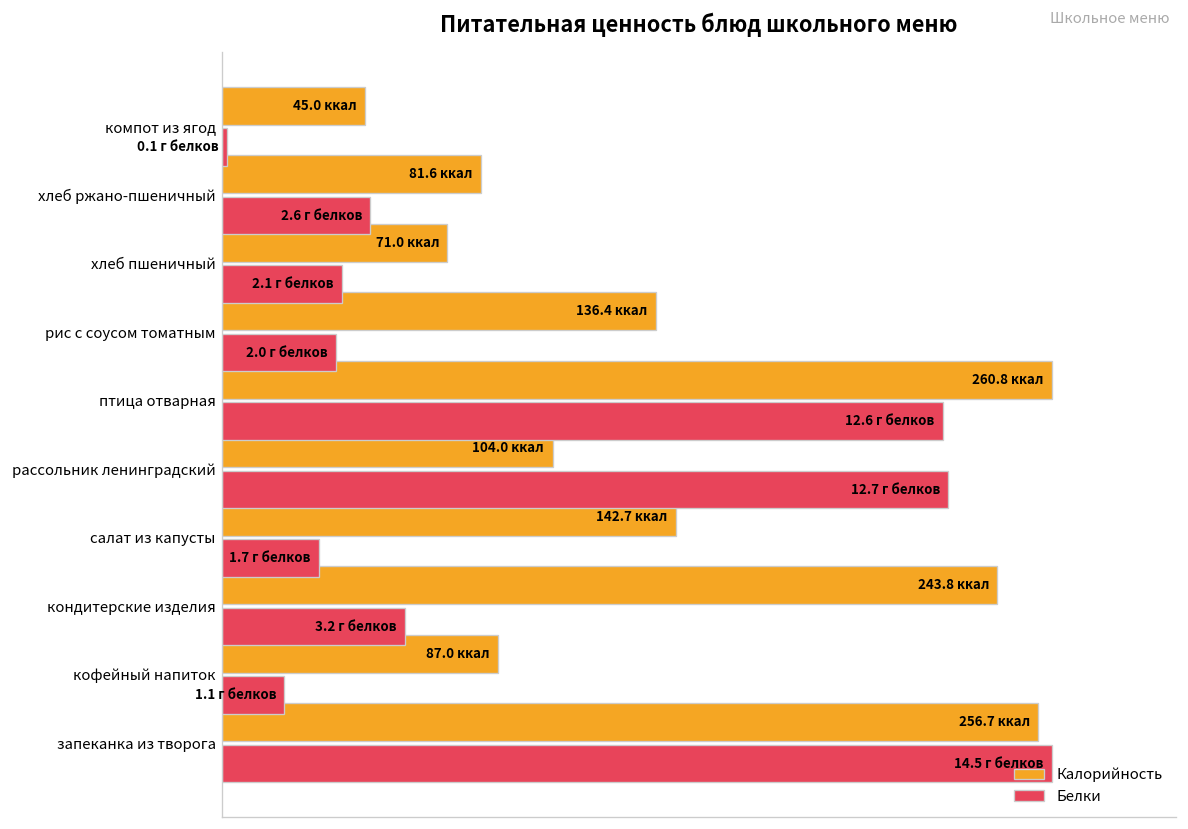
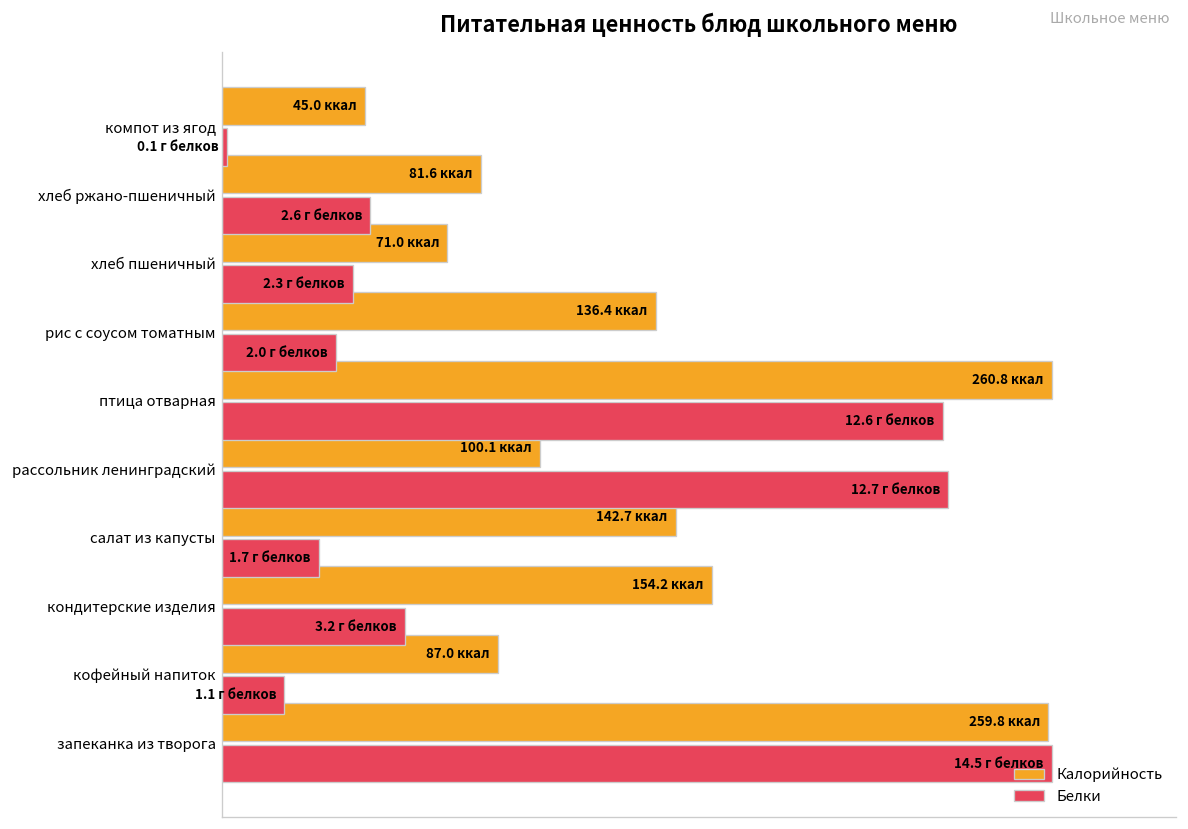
  {
    "Калорийность": {
-     "рассольник ленинградский": 104.0,
-     "кондитерские изделия": 243.8,
-     "запеканка из творога": 256.7
+     "рассольник ленинградский": 100.1,
+     "кондитерские изделия": 154.2,
+     "запеканка из творога": 259.8
    },
    "Белки": {
-     "хлеб пшеничный": 2.1
+     "хлеб пшеничный": 2.3
    }
  }
